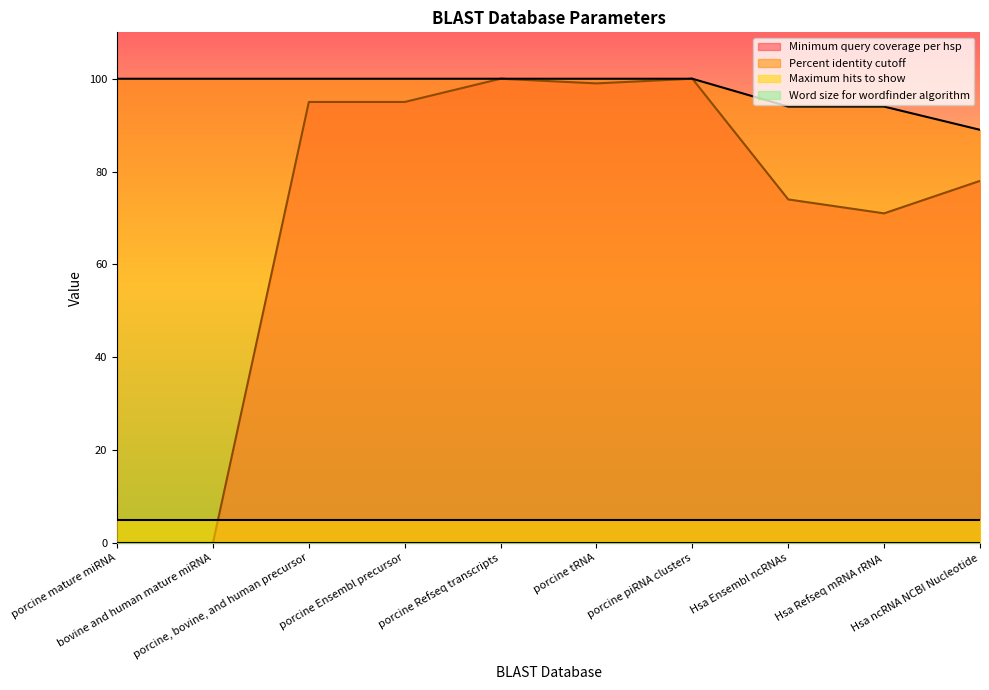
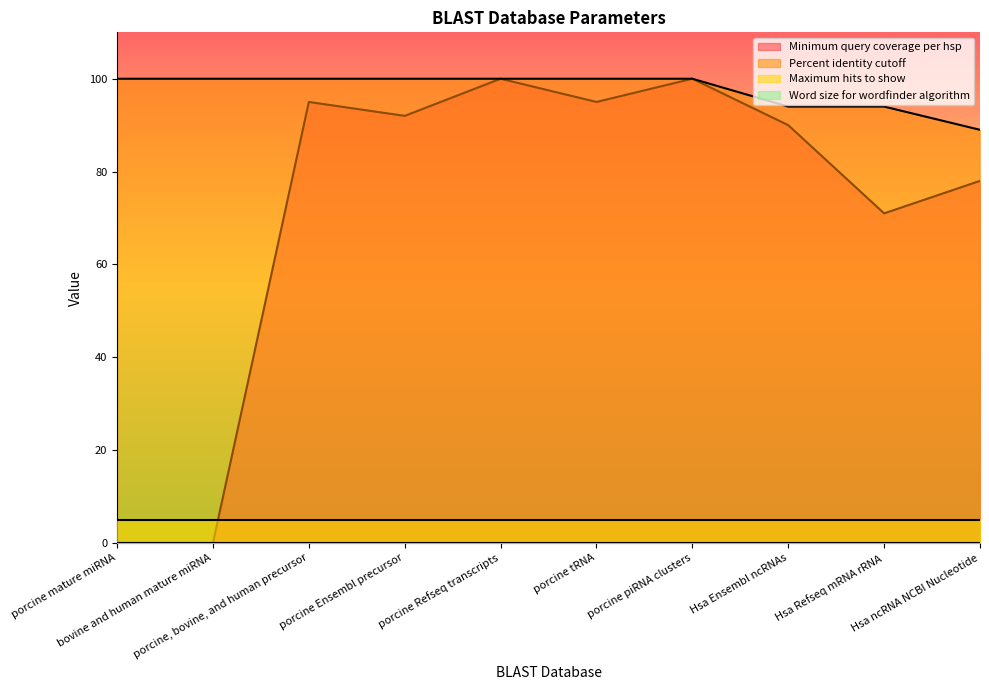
  {
    "Minimum query coverage per hsp": {
      "porcine, bovine, and human precursor": 95,
-     "porcine Ensembl precursor": 95,
-     "porcine tRNA": 99,
-     "Hsa Ensembl ncRNAs": 74,
+     "porcine Ensembl precursor": 92,
+     "porcine tRNA": 95,
+     "Hsa Ensembl ncRNAs": 90,
      "Hsa Refseq mRNA rRNA": 71,
      "Hsa ncRNA NCBI Nucleotide": 78
    },
    "Percent identity cutoff": {
      "porcine mature miRNA": 100,
      "bovine and human mature miRNA": 100,
      "porcine, bovine, and human precursor": 100,
      "porcine Ensembl precursor": 100,
      "porcine tRNA": 100,
      "Hsa Ensembl ncRNAs": 94,
      "Hsa Refseq mRNA rRNA": 94,
      "Hsa ncRNA NCBI Nucleotide": 89
    },
    "Maximum hits to show": {
      "porcine mature miRNA": 5,
      "bovine and human mature miRNA": 5,
      "porcine, bovine, and human precursor": 5,
      "porcine Ensembl precursor": 5,
      "porcine Refseq transcripts": 5,
      "porcine tRNA": 5,
      "porcine piRNA clusters": 5,
      "Hsa Ensembl ncRNAs": 5,
      "Hsa Refseq mRNA rRNA": 5,
      "Hsa ncRNA NCBI Nucleotide": 5
    },
    "Word size for wordfinder algorithm": {
      "porcine, bovine, and human precursor": 0,
      "porcine Ensembl precursor": 0,
      "porcine Refseq transcripts": 0,
      "porcine tRNA": 0,
      "porcine piRNA clusters": 0,
      "Hsa Ensembl ncRNAs": 0,
      "Hsa Refseq mRNA rRNA": 0,
      "Hsa ncRNA NCBI Nucleotide": 0
    }
  }
